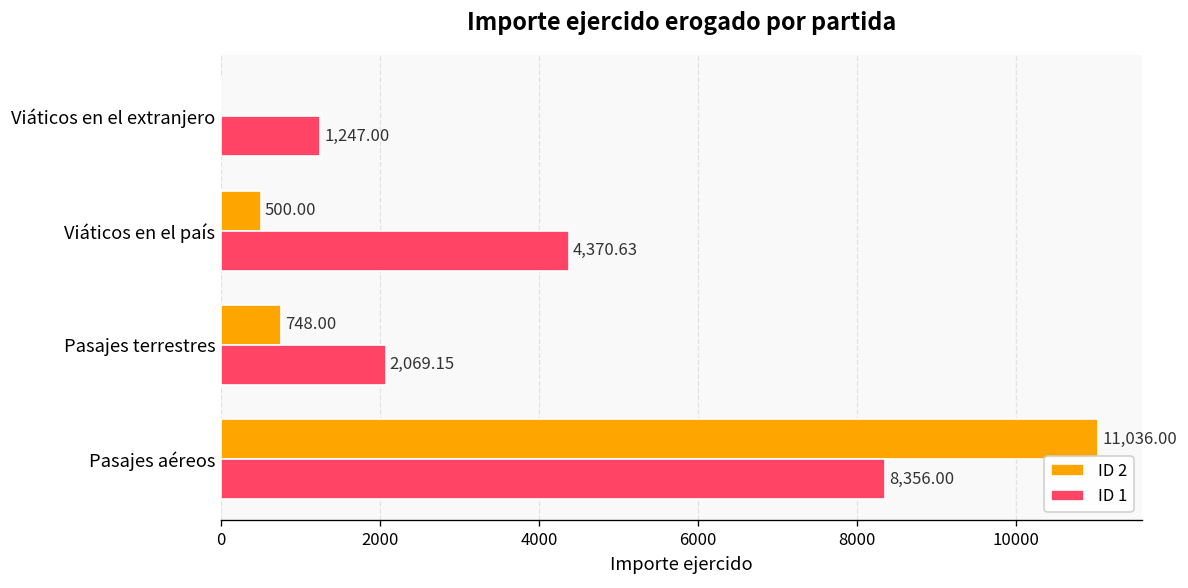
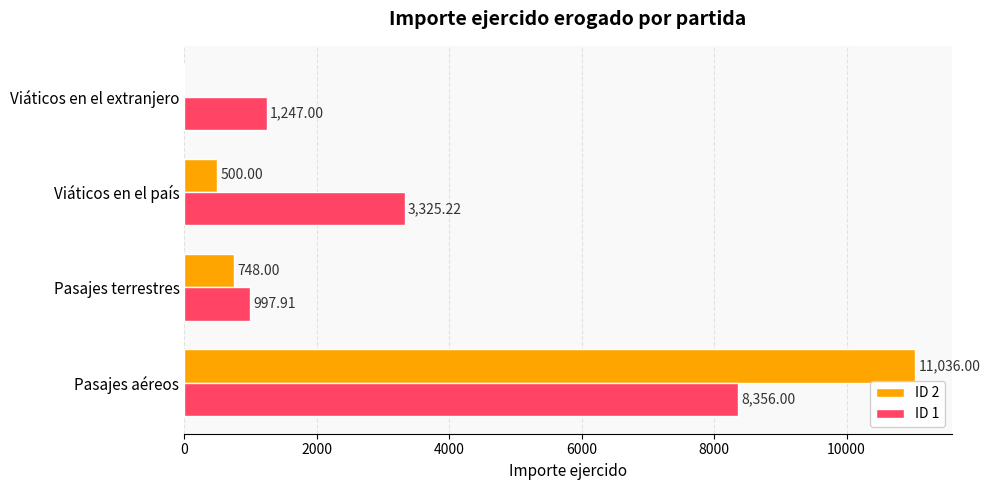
  {
    "ID 2": {
      "Viáticos en el país": "500.00",
      "Pasajes terrestres": "748.00",
      "Pasajes aéreos": "11,036.00"
    },
    "ID 1": {
      "Viáticos en el extranjero": "1,247.00",
-     "Viáticos en el país": "4,370.63",
-     "Pasajes terrestres": "2,069.15",
+     "Viáticos en el país": "3,325.22",
+     "Pasajes terrestres": "997.91",
      "Pasajes aéreos": "8,356.00"
    }
  }
